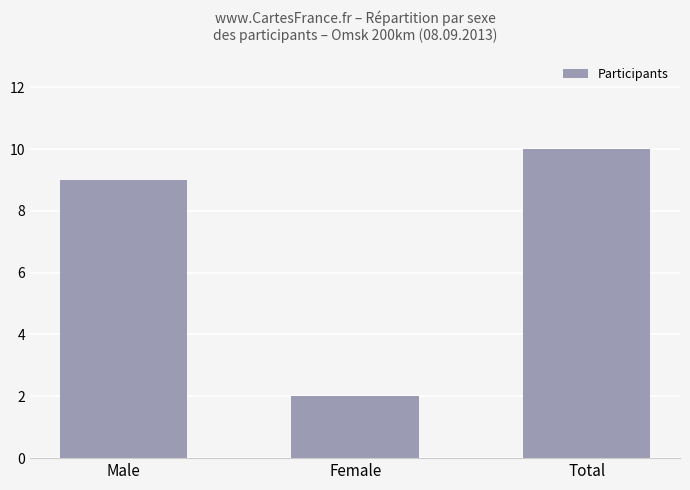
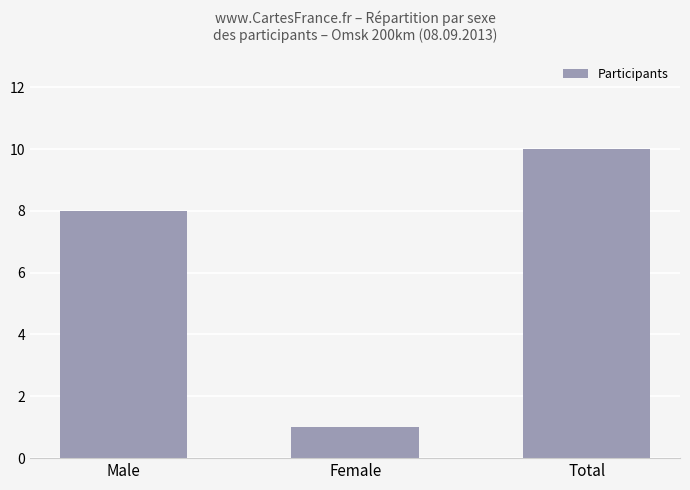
  {
-   "Male": 9,
-   "Female": 2,
+   "Male": 8,
+   "Female": 1,
    "Total": 10
  }
